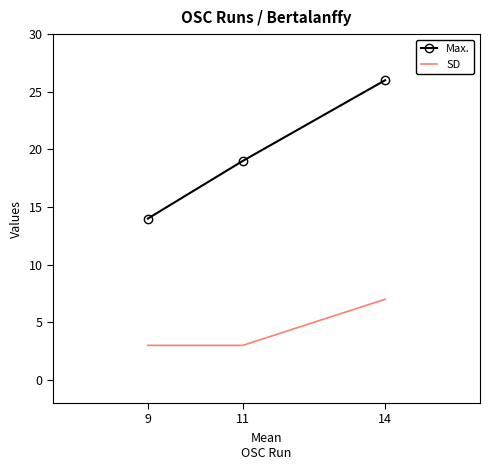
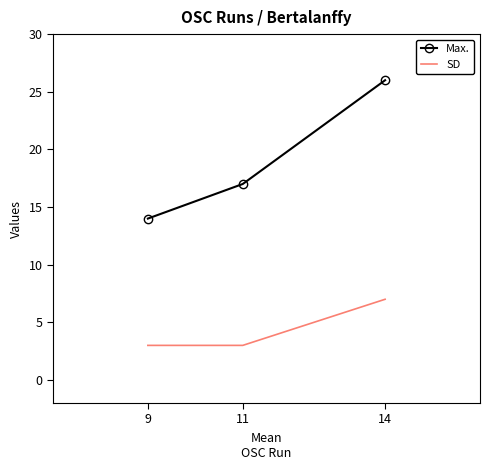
  {
    "Max.": {
      "9": 14,
-     "11": 19,
+     "11": 17,
      "14": 26
    },
    "SD": {
      "9": 3,
      "11": 3,
      "14": 7
    }
  }
